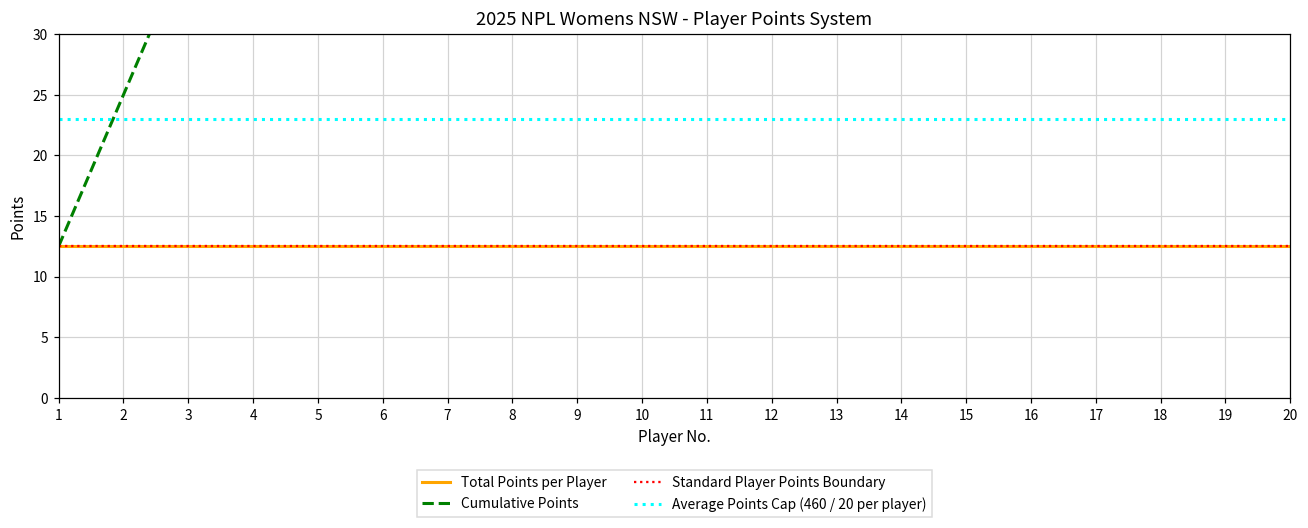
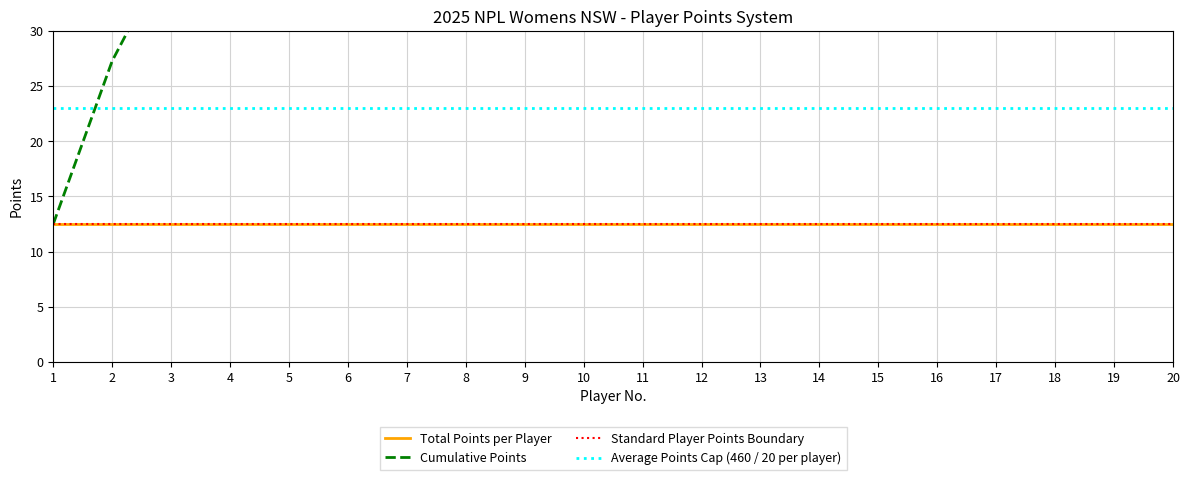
  {
    "Standard Player Points Boundary": {
      "2": 12.5,
      "3": 12.5,
      "4": 12.5,
      "5": 12.5,
      "6": 12.5,
      "7": 12.5,
      "8": 12.5,
      "9": 12.5,
      "10": 12.5,
      "11": 12.5,
      "12": 12.5,
      "13": 12.5,
      "14": 12.5,
      "15": 12.5,
      "16": 12.5,
      "17": 12.5,
      "18": 12.5,
      "19": 12.5,
      "20": 12.5
    },
    "Cumulative Points": {
-     "2": 25.0
+     "2": 27.3
    },
    "Average Points Cap (460 / 20 per player)": {
      "1": 23.0,
      "2": 23.0,
      "3": 23.0,
      "4": 23.0,
      "5": 23.0,
      "6": 23.0,
      "7": 23.0,
      "8": 23.0,
      "9": 23.0,
      "10": 23.0,
      "11": 23.0,
      "12": 23.0,
      "13": 23.0,
      "14": 23.0,
      "15": 23.0,
      "16": 23.0,
      "17": 23.0,
      "18": 23.0,
      "19": 23.0,
      "20": 23.0
    }
  }
